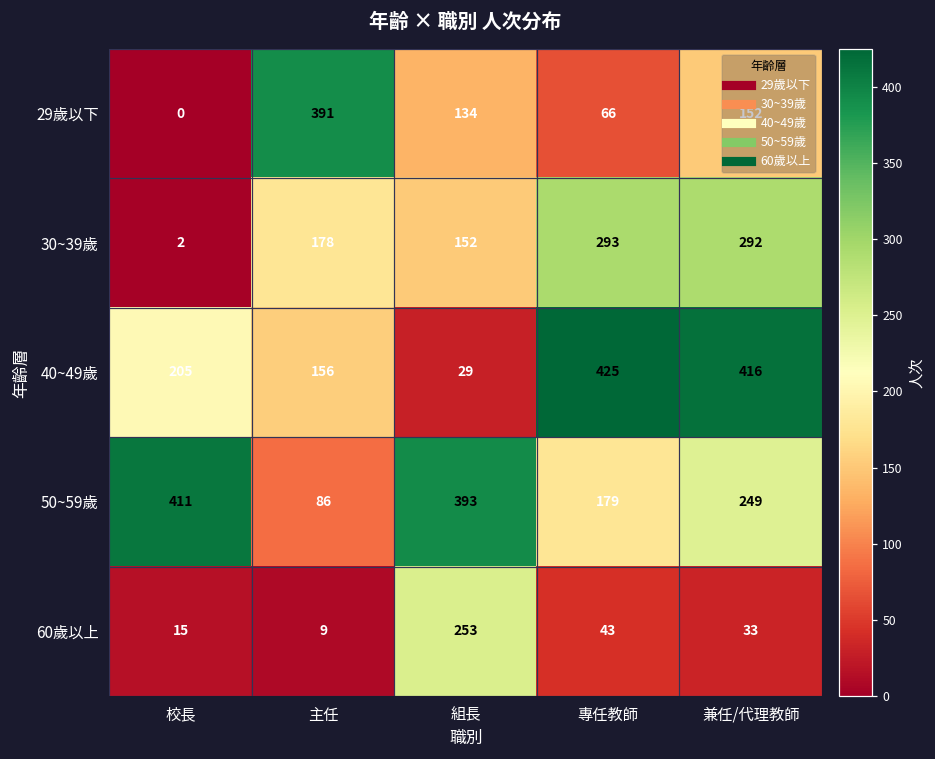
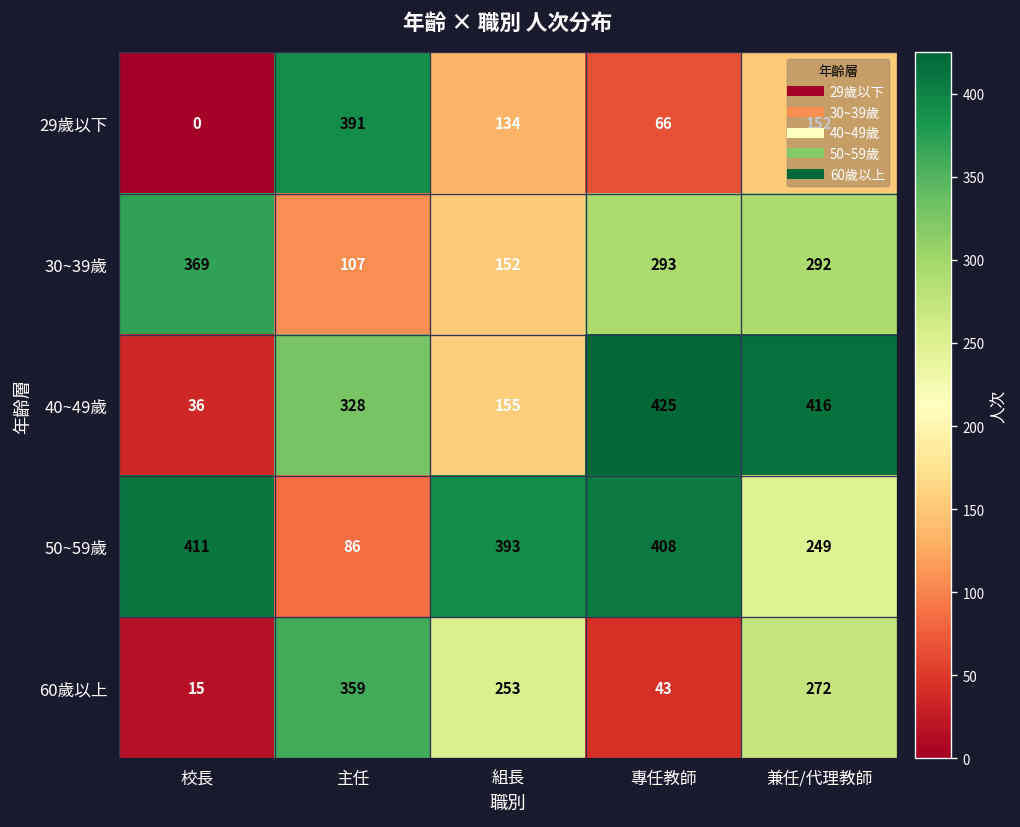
  {
    "29歲以下": {
      "校長": 0,
      "主任": 391,
      "組長": 134,
      "專任教師": 66
    },
    "30~39歲": {
-     "校長": 2,
-     "主任": 178,
+     "校長": 369,
+     "主任": 107,
      "組長": 152,
      "專任教師": 293,
      "兼任/代理教師": 292
    },
    "40~49歲": {
-     "校長": 205,
-     "主任": 156,
-     "組長": 29,
+     "校長": 36,
+     "主任": 328,
+     "組長": 155,
      "專任教師": 425,
      "兼任/代理教師": 416
    },
    "50~59歲": {
      "校長": 411,
      "主任": 86,
      "組長": 393,
-     "專任教師": 179,
+     "專任教師": 408,
      "兼任/代理教師": 249
    },
    "60歲以上": {
      "校長": 15,
-     "主任": 9,
+     "主任": 359,
      "組長": 253,
      "專任教師": 43,
-     "兼任/代理教師": 33
+     "兼任/代理教師": 272
    }
  }
